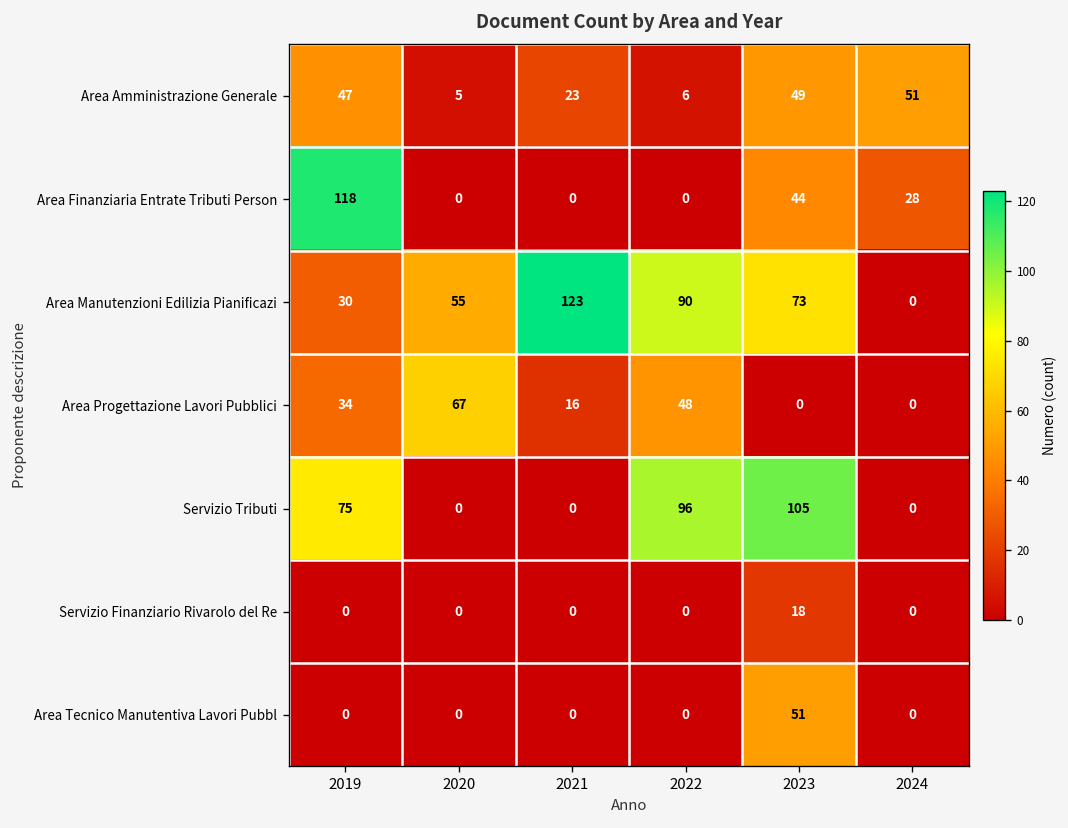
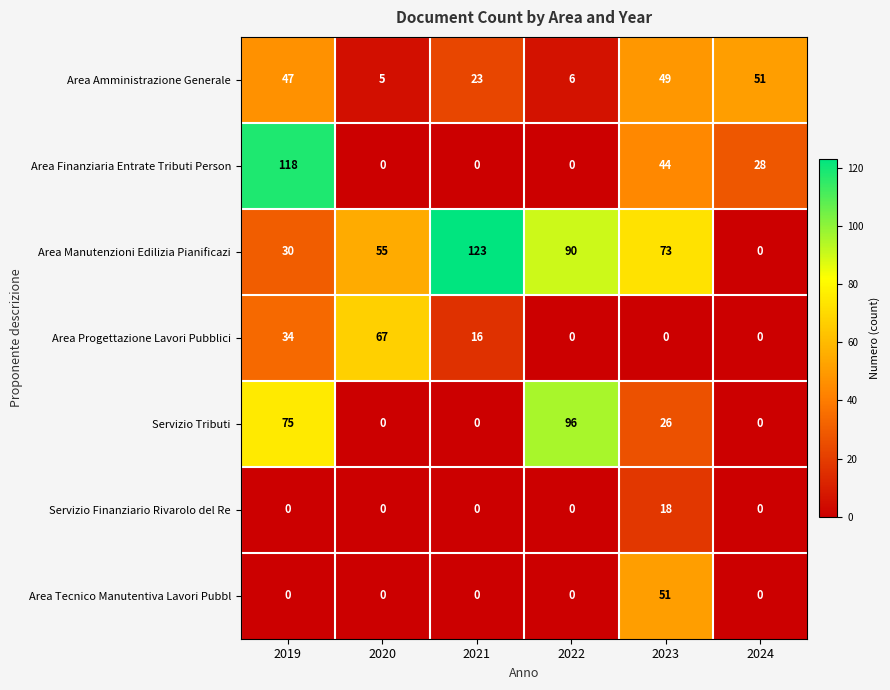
  {
    "Area Amministrazione Generale": {
      "2019": 47,
      "2020": 5,
      "2021": 23,
      "2022": 6,
      "2023": 49,
      "2024": 51
    },
    "Area Finanziaria Entrate Tributi Person": {
      "2019": 118,
      "2020": 0,
      "2021": 0,
      "2022": 0,
      "2023": 44,
      "2024": 28
    },
    "Area Manutenzioni Edilizia Pianificazi": {
      "2019": 30,
      "2020": 55,
      "2021": 123,
      "2022": 90,
      "2023": 73,
      "2024": 0
    },
    "Area Progettazione Lavori Pubblici": {
      "2019": 34,
      "2020": 67,
      "2021": 16,
-     "2022": 48,
+     "2022": 0,
      "2023": 0,
      "2024": 0
    },
    "Servizio Tributi": {
      "2019": 75,
      "2020": 0,
      "2021": 0,
      "2022": 96,
-     "2023": 105,
+     "2023": 26,
      "2024": 0
    },
    "Servizio Finanziario Rivarolo del Re": {
      "2019": 0,
      "2020": 0,
      "2021": 0,
      "2022": 0,
      "2023": 18,
      "2024": 0
    },
    "Area Tecnico Manutentiva Lavori Pubbl": {
      "2019": 0,
      "2020": 0,
      "2021": 0,
      "2022": 0,
      "2023": 51,
      "2024": 0
    }
  }
